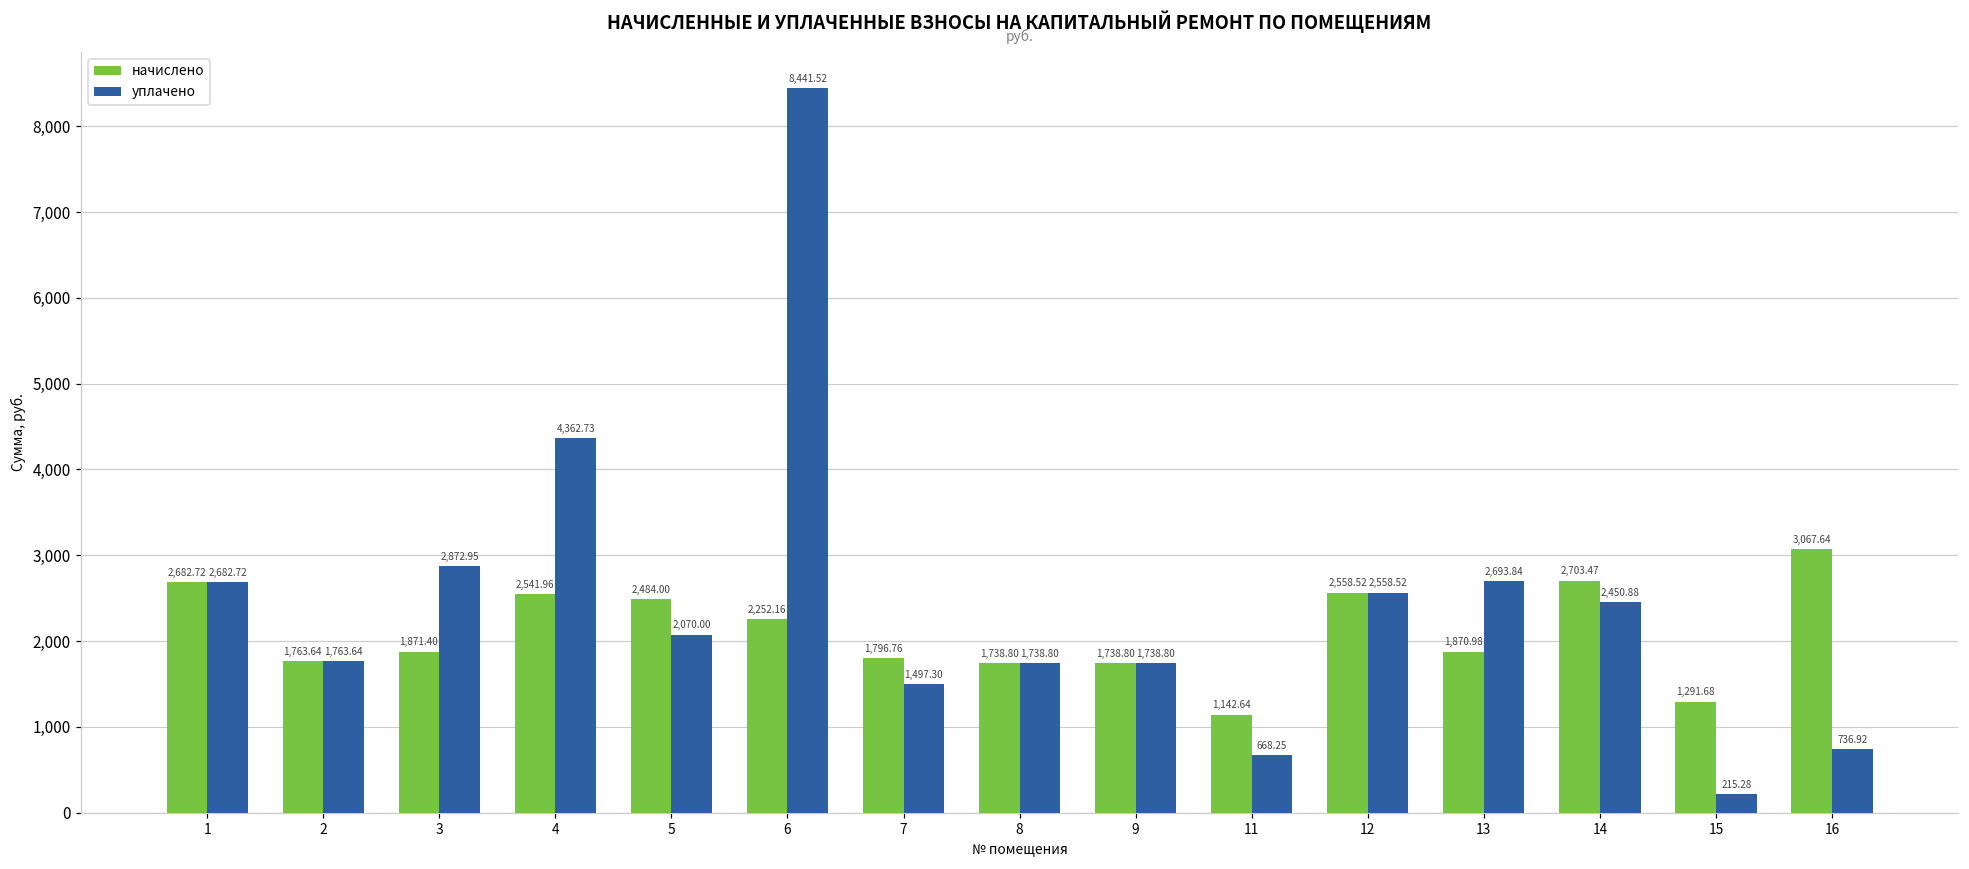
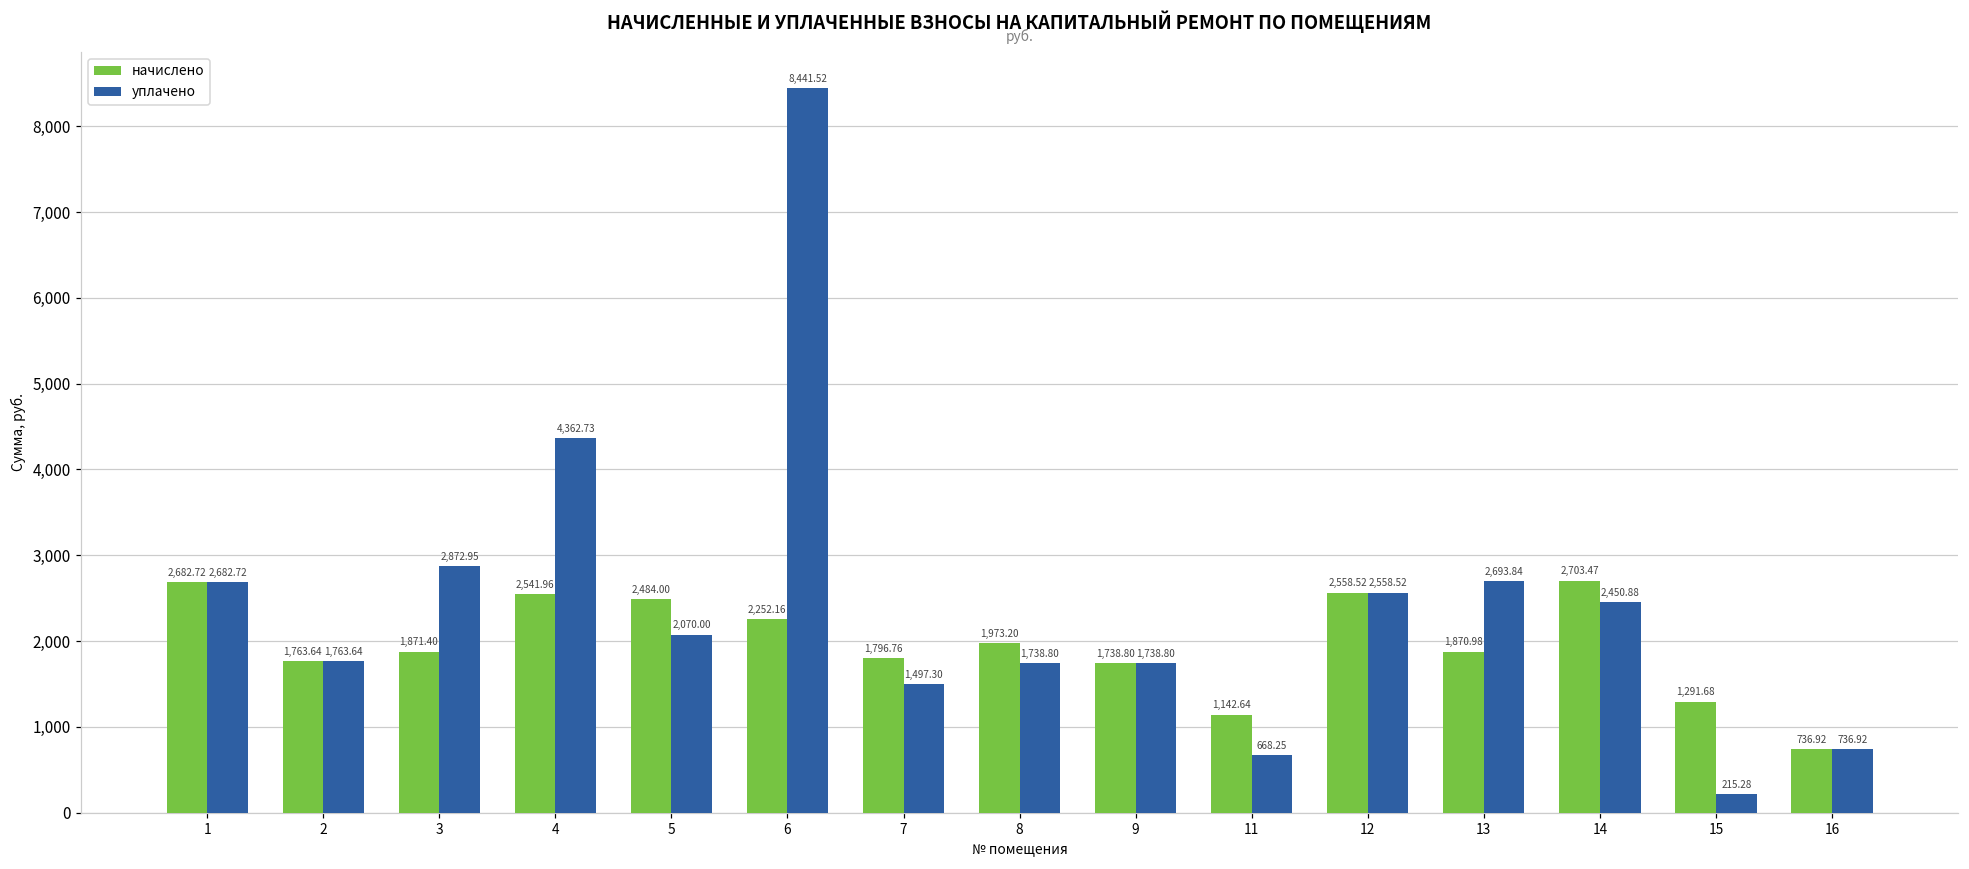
  {
    "начислено": {
      "1": "2,682.72",
      "2": "1,763.64",
      "3": "1,871.40",
      "4": "2,541.96",
      "5": "2,484.00",
      "6": "2,252.16",
      "7": "1,796.76",
-     "8": "1,738.80",
+     "8": "1,973.20",
      "9": "1,738.80",
      "11": "1,142.64",
      "12": "2,558.52",
      "13": "1,870.98",
      "14": "2,703.47",
      "15": "1,291.68",
-     "16": "3,067.64"
+     "16": "736.92"
    },
    "уплачено": {
      "1": "2,682.72",
      "2": "1,763.64",
      "3": "2,872.95",
      "4": "4,362.73",
      "5": "2,070.00",
      "6": "8,441.52",
      "7": "1,497.30",
      "8": "1,738.80",
      "9": "1,738.80",
      "11": "668.25",
      "12": "2,558.52",
      "13": "2,693.84",
      "14": "2,450.88",
      "15": "215.28",
      "16": "736.92"
    }
  }
